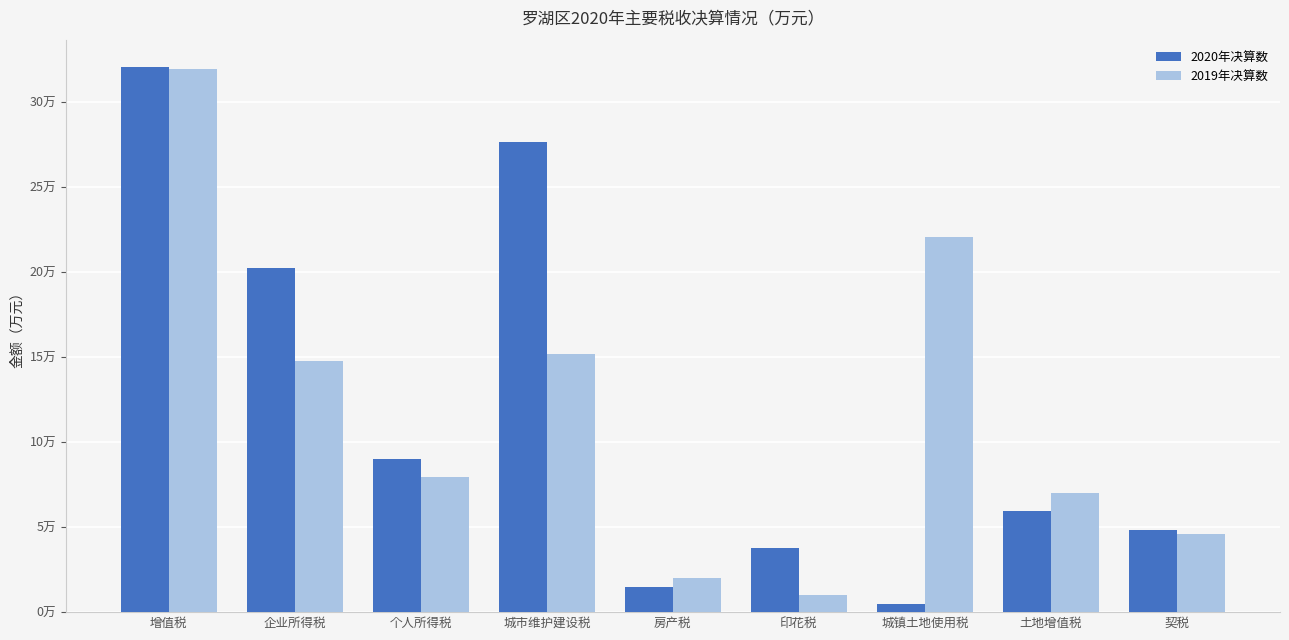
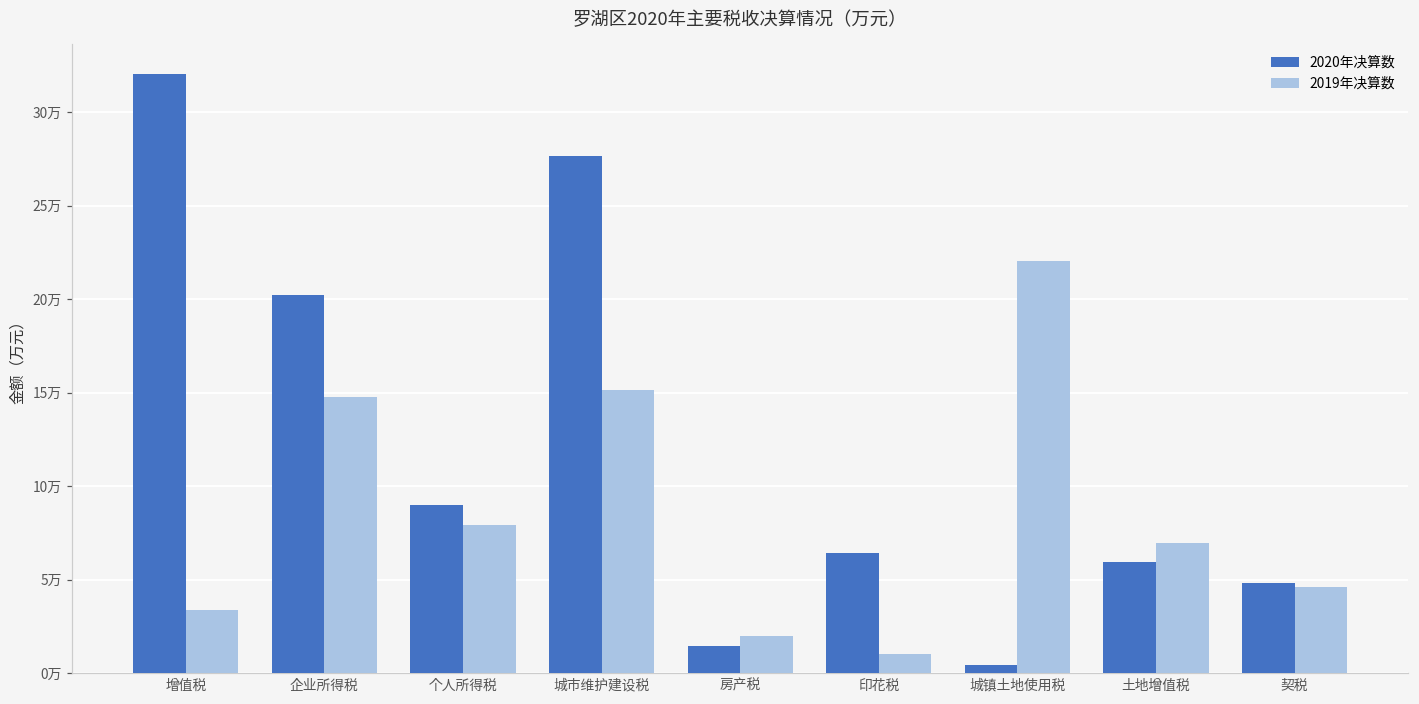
  {
    "2020年决算数": {
      "增值税": "32.1万",
      "企业所得税": "20.2万",
      "个人所得税": "9.0万",
      "城市维护建设税": "27.6万",
      "房产税": "1.5万",
-     "印花税": "3.8万",
+     "印花税": "6.4万",
      "城镇土地使用税": "0.5万",
      "土地增值税": "5.9万",
      "契税": "4.9万"
    },
    "2019年决算数": {
-     "增值税": "32.0万",
+     "增值税": "3.4万",
      "企业所得税": "14.8万",
      "个人所得税": "7.9万",
      "城市维护建设税": "15.2万",
      "房产税": "2.0万",
      "印花税": "1.0万",
      "城镇土地使用税": "22.0万",
      "土地增值税": "7.0万",
      "契税": "4.6万"
    }
  }
